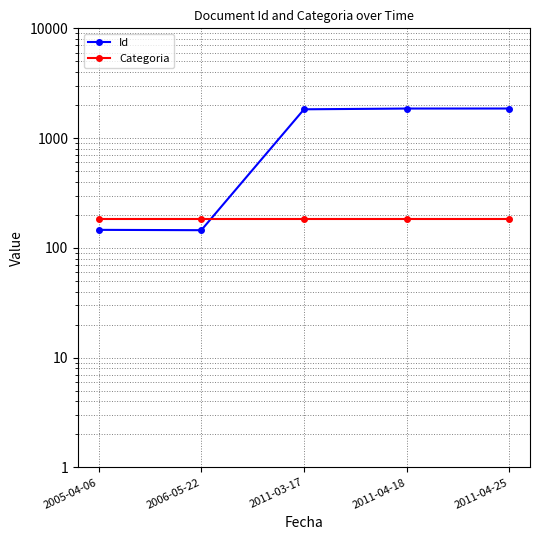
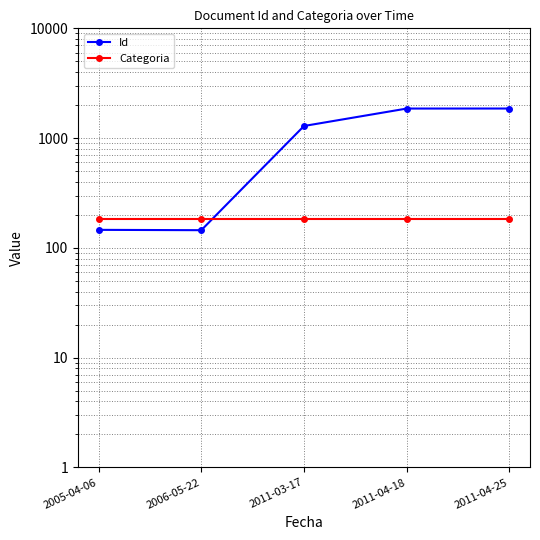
  {
    "Id": {
      "2005-04-06": 150,
      "2006-05-22": 150,
-     "2011-03-17": 1800,
+     "2011-03-17": 1300,
      "2011-04-18": 1900,
      "2011-04-25": 1900
    },
    "Categoria": {
      "2005-04-06": 180,
      "2006-05-22": 180,
      "2011-03-17": 180,
      "2011-04-18": 180,
      "2011-04-25": 180
    }
  }
